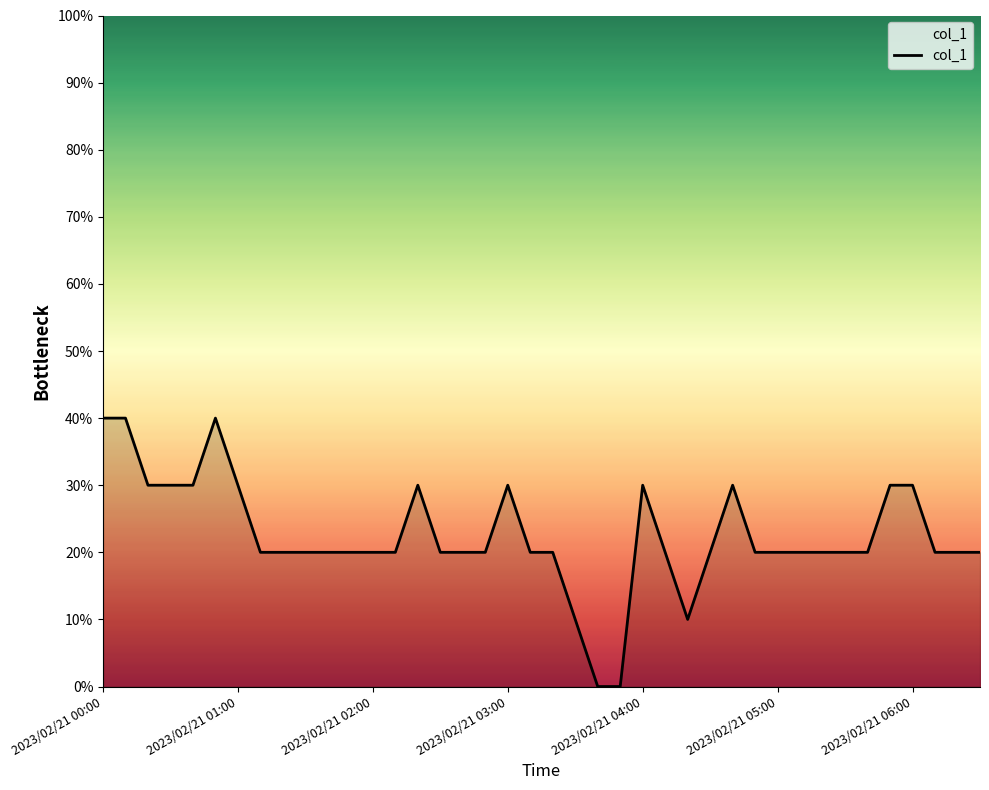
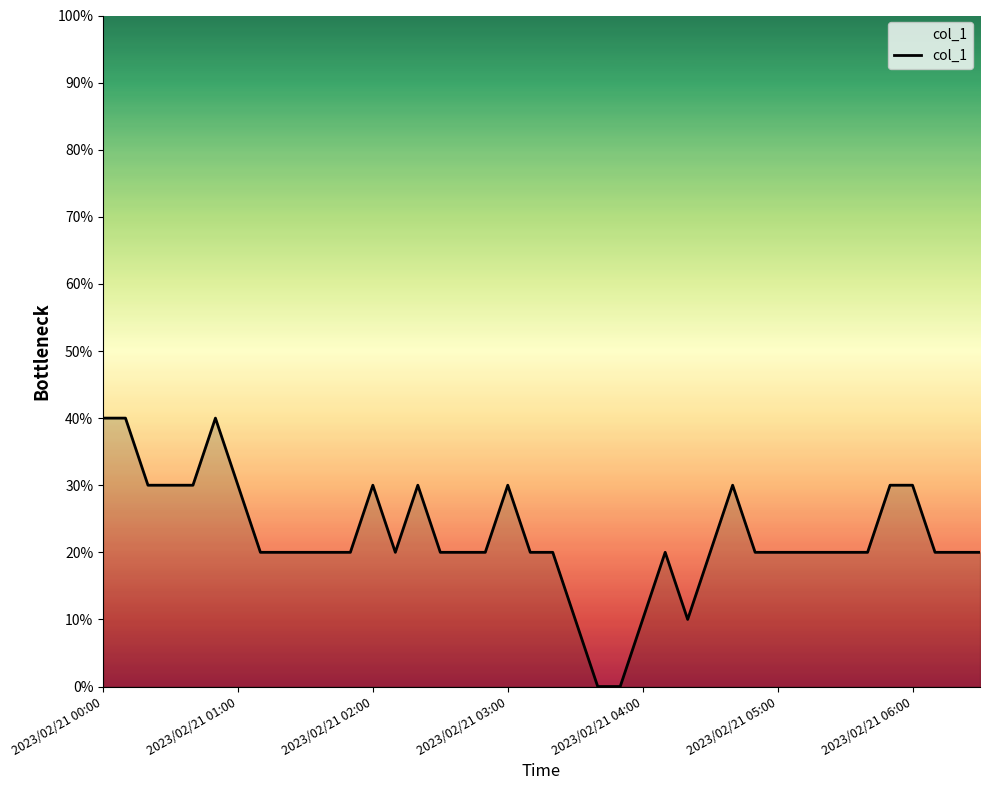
  {
    "2023/02/21 00:00": "40%",
    "2023/02/21 01:00": "30%",
-   "2023/02/21 02:00": "20%",
+   "2023/02/21 02:00": "30%",
    "2023/02/21 03:00": "30%",
-   "2023/02/21 04:00": "30%",
+   "2023/02/21 04:00": "10%",
    "2023/02/21 05:00": "20%",
    "2023/02/21 06:00": "30%"
  }
